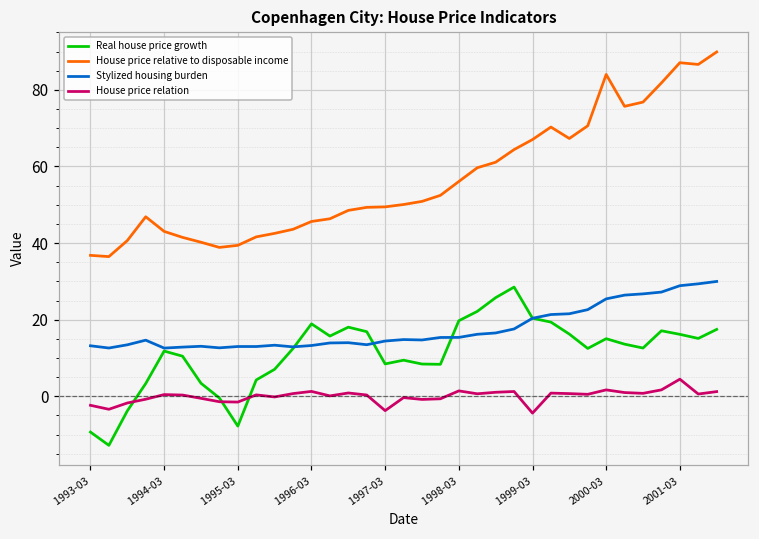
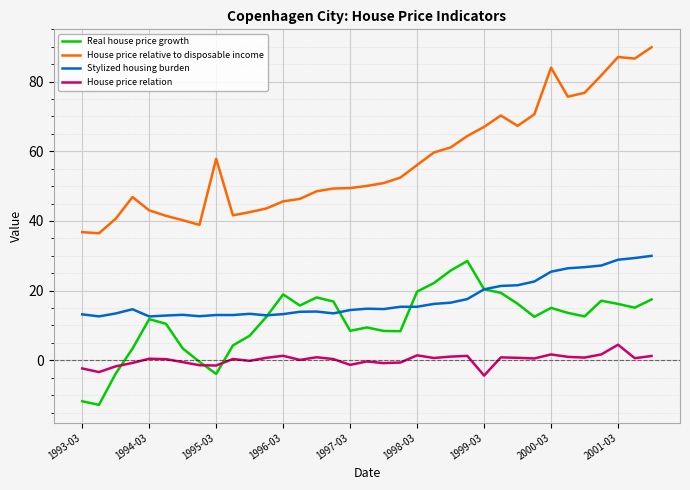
  {
    "Real house price growth": {
-     "1993-03": -9,
+     "1993-03": -12,
      "1994-03": 12,
-     "1995-03": -8,
+     "1995-03": -4,
      "1996-03": 19,
      "1997-03": 8,
      "1998-03": 20,
      "2000-03": 15,
      "2001-03": 16
    },
    "House price relative to disposable income": {
      "1993-03": 37,
      "1994-03": 43,
-     "1995-03": 39,
+     "1995-03": 58,
      "1996-03": 46,
      "1997-03": 49,
      "1998-03": 56,
      "1999-03": 67,
      "2000-03": 84,
      "2001-03": 87
    },
    "Stylized housing burden": {
      "1993-03": 13,
      "1994-03": 13,
      "1995-03": 13,
      "1996-03": 13,
      "1997-03": 14,
      "1998-03": 15,
      "2000-03": 25,
      "2001-03": 29
    },
    "House price relation": {
      "1993-03": -2,
      "1994-03": 0,
      "1995-03": -1,
      "1996-03": 1,
-     "1997-03": -4,
+     "1997-03": -1,
      "1998-03": 1,
      "1999-03": -4,
      "2000-03": 2,
      "2001-03": 4
    }
  }
